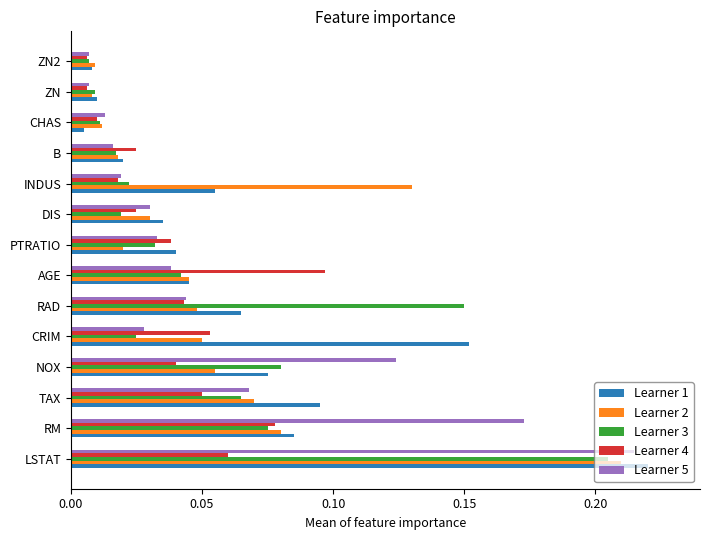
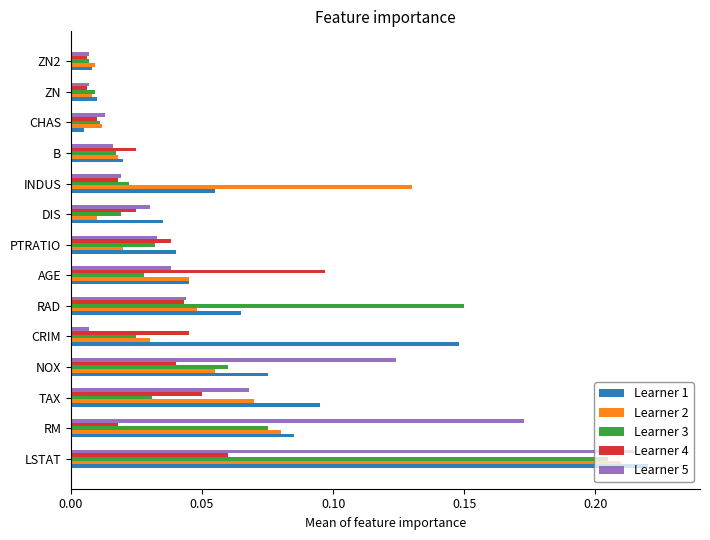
  {
    "Learner 1": {
      "ZN2": 0.008,
      "ZN": 0.010,
      "CHAS": 0.005,
      "B": 0.020,
      "INDUS": 0.055,
      "DIS": 0.035,
      "PTRATIO": 0.040,
      "AGE": 0.045,
      "RAD": 0.065,
-     "CRIM": 0.152,
+     "CRIM": 0.148,
      "NOX": 0.075,
      "TAX": 0.095,
      "RM": 0.085
    },
    "Learner 2": {
      "ZN2": 0.009,
      "ZN": 0.008,
      "CHAS": 0.012,
      "B": 0.018,
      "INDUS": 0.13,
-     "DIS": 0.03,
+     "DIS": 0.01,
      "PTRATIO": 0.02,
      "AGE": 0.045,
      "RAD": 0.048,
-     "CRIM": 0.05,
+     "CRIM": 0.03,
      "NOX": 0.055,
      "TAX": 0.07,
      "RM": 0.08
    },
    "Learner 3": {
      "ZN2": 0.007,
      "ZN": 0.009,
      "CHAS": 0.011,
      "B": 0.017,
      "INDUS": 0.022,
      "DIS": 0.019,
      "PTRATIO": 0.032,
-     "AGE": 0.042,
+     "AGE": 0.028,
      "RAD": 0.150,
      "CRIM": 0.025,
-     "NOX": 0.08,
-     "TAX": 0.065,
+     "NOX": 0.06,
+     "TAX": 0.031,
      "RM": 0.075
    },
    "Learner 4": {
      "ZN2": 0.006,
      "ZN": 0.006,
      "CHAS": 0.010,
      "B": 0.025,
      "INDUS": 0.018,
      "DIS": 0.025,
      "PTRATIO": 0.038,
      "AGE": 0.097,
      "RAD": 0.043,
-     "CRIM": 0.053,
+     "CRIM": 0.045,
      "NOX": 0.040,
      "TAX": 0.050,
-     "RM": 0.078,
+     "RM": 0.018,
      "LSTAT": 0.060
    },
    "Learner 5": {
      "ZN2": 0.007,
      "ZN": 0.007,
      "CHAS": 0.013,
      "B": 0.016,
      "INDUS": 0.019,
      "DIS": 0.030,
      "PTRATIO": 0.033,
      "AGE": 0.038,
      "RAD": 0.044,
-     "CRIM": 0.028,
+     "CRIM": 0.007,
      "NOX": 0.124,
      "TAX": 0.068,
      "RM": 0.173
    }
  }
